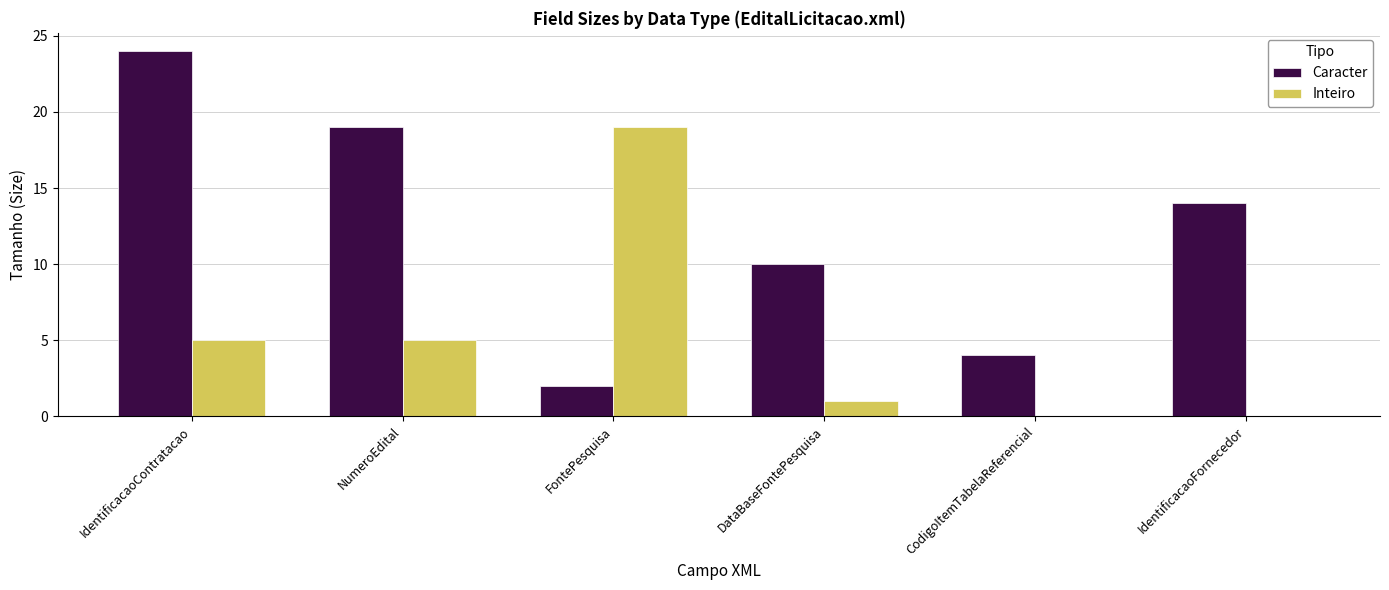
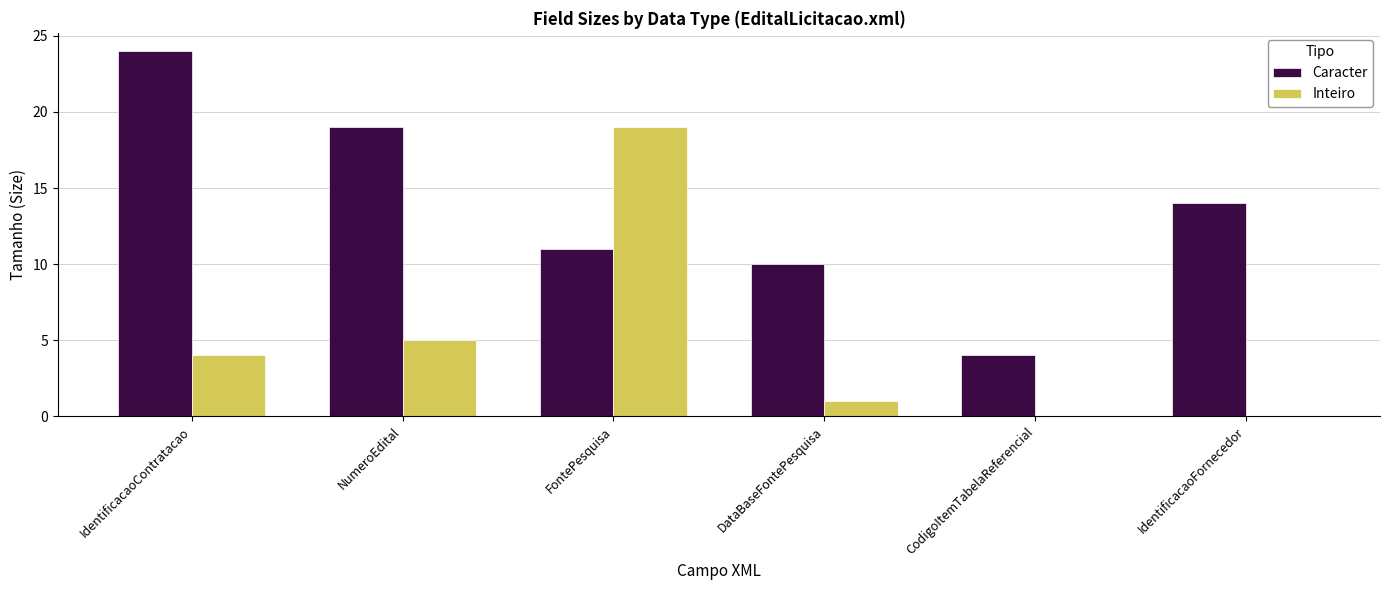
  {
    "Caracter": {
      "IdentificacaoContratacao": 24,
      "NumeroEdital": 19,
-     "FontePesquisa": 2,
+     "FontePesquisa": 11,
      "DataBaseFontePesquisa": 10,
      "CodigoItemTabelaReferencial": 4,
      "IdentificacaoFornecedor": 14
    },
    "Inteiro": {
-     "IdentificacaoContratacao": 5,
+     "IdentificacaoContratacao": 4,
      "NumeroEdital": 5,
      "FontePesquisa": 19,
      "DataBaseFontePesquisa": 1,
      "CodigoItemTabelaReferencial": 0,
      "IdentificacaoFornecedor": 0
    }
  }
